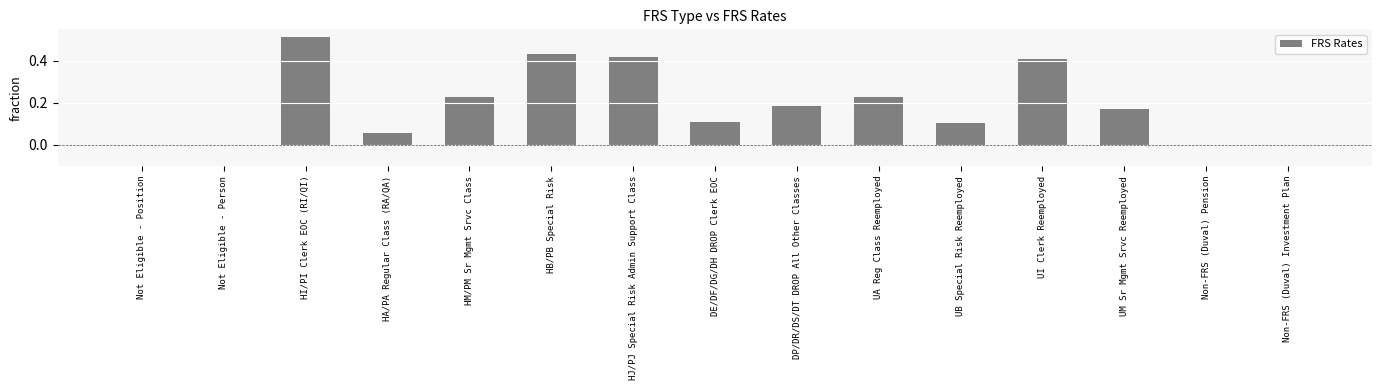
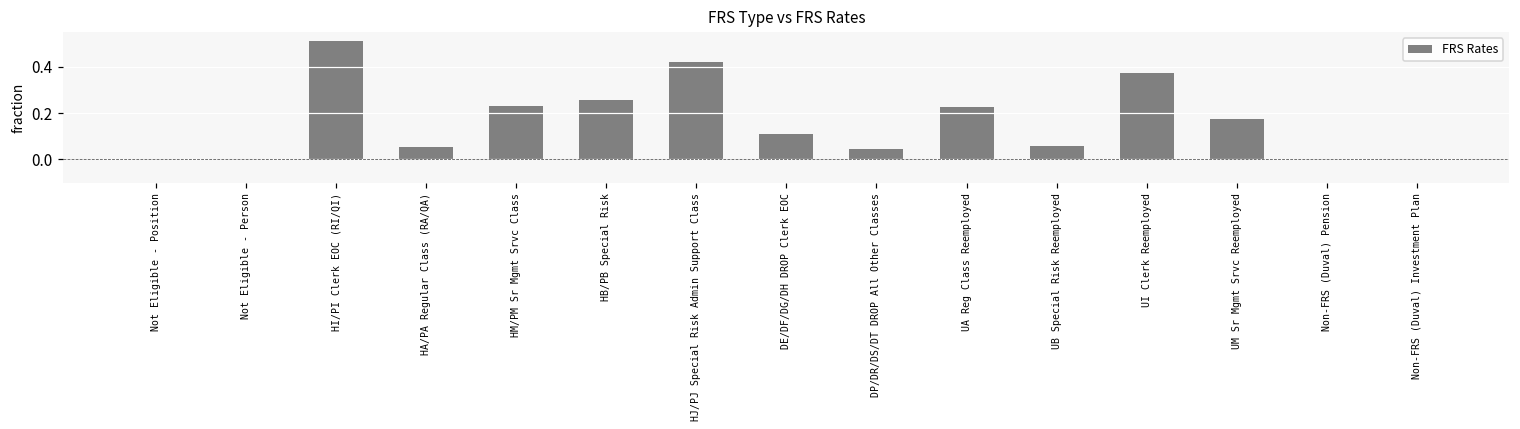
  {
    "Not Eligible - Position": 0.00,
    "Not Eligible - Person": 0.00,
    "HI/PI Clerk EOC (RI/QI)": 0.51,
    "HA/PA Regular Class (RA/QA)": 0.06,
    "HM/PM Sr Mgmt Srvc Class": 0.23,
-   "HB/PB Special Risk": 0.43,
+   "HB/PB Special Risk": 0.26,
    "HJ/PJ Special Risk Admin Support Class": 0.42,
    "DE/DF/DG/DH DROP Clerk EOC": 0.11,
-   "DP/DR/DS/DT DROP All Other Classes": 0.18,
+   "DP/DR/DS/DT DROP All Other Classes": 0.05,
    "UA Reg Class Reemployed": 0.23,
-   "UB Special Risk Reemployed": 0.11,
-   "UI Clerk Reemployed": 0.41,
+   "UB Special Risk Reemployed": 0.06,
+   "UI Clerk Reemployed": 0.37,
    "UM Sr Mgmt Srvc Reemployed": 0.17,
    "Non-FRS (Duval) Pension": 0.00,
    "Non-FRS (Duval) Investment Plan": 0.00
  }
